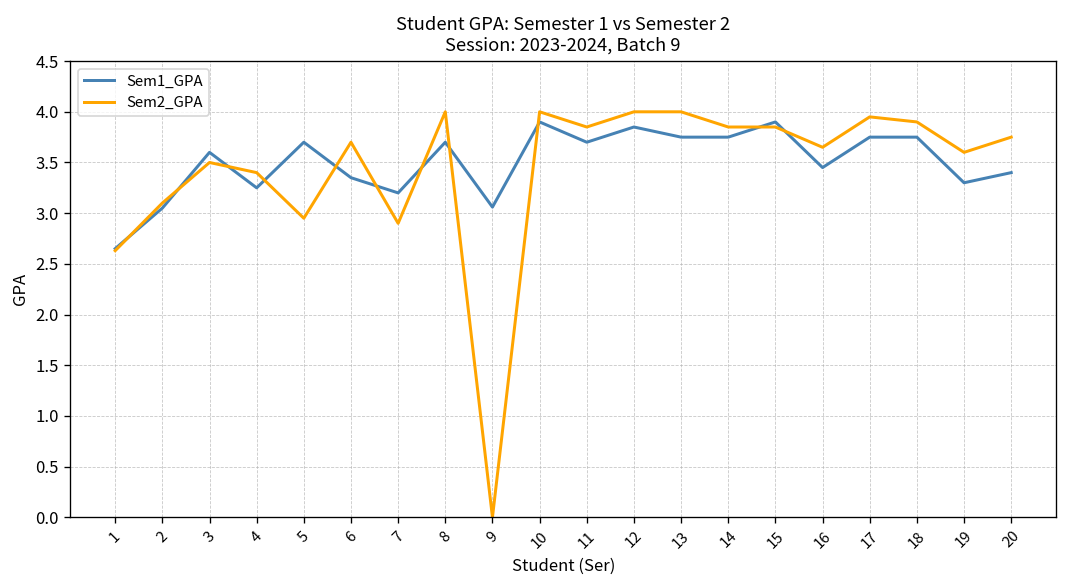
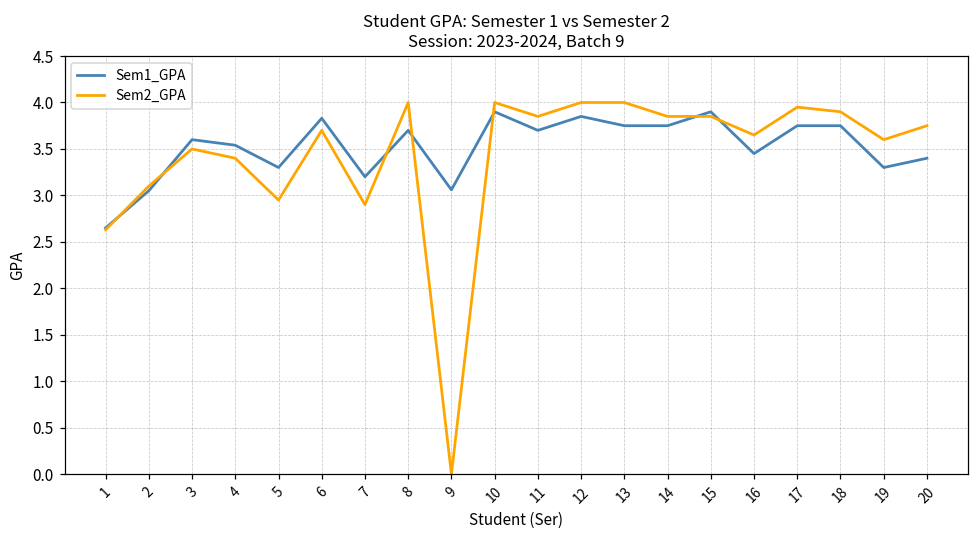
  {
    "Sem1_GPA": {
      "2": 3.1,
      "3": 3.6,
-     "4": 3.3,
-     "5": 3.7,
-     "6": 3.4,
+     "4": 3.5,
+     "5": 3.3,
+     "6": 3.8,
      "7": 3.2,
      "8": 3.7,
      "9": 3.1,
      "10": 3.9,
      "11": 3.7,
      "12": 3.9,
      "13": 3.8,
      "14": 3.8,
      "15": 3.9,
      "16": 3.5,
      "17": 3.8,
      "18": 3.8,
      "19": 3.3,
      "20": 3.4
    },
    "Sem2_GPA": {
      "2": 3.1,
      "3": 3.5,
      "4": 3.4,
      "5": 3.0,
      "6": 3.7,
      "7": 2.9,
      "8": 4.0,
      "9": 0.0,
      "10": 4.0,
      "11": 3.9,
      "12": 4.0,
      "13": 4.0,
      "14": 3.9,
      "15": 3.9,
      "16": 3.7,
      "17": 4.0,
      "18": 3.9,
      "19": 3.6,
      "20": 3.8
    }
  }
